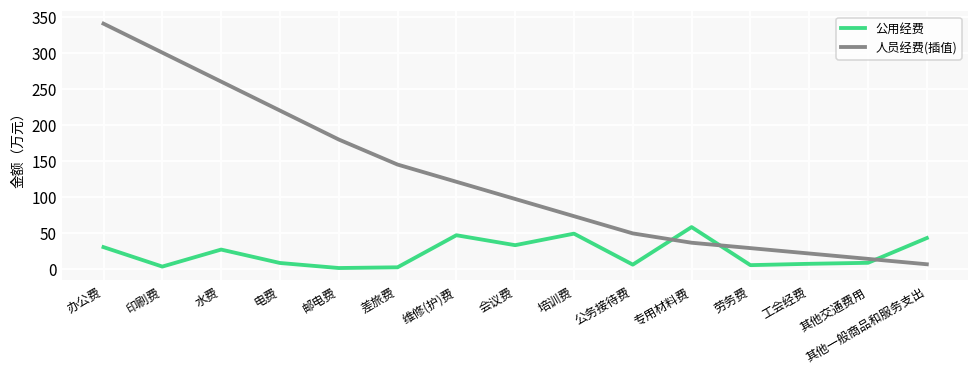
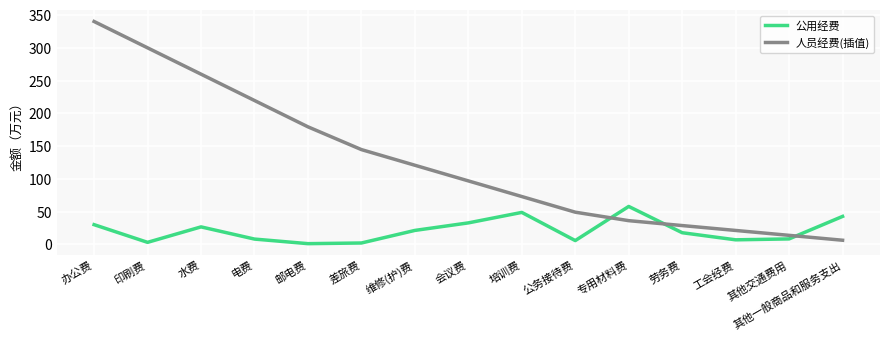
  {
    "公用经费": {
      "办公费": 30,
      "印刷费": 0,
      "水费": 30,
      "电费": 10,
      "邮电费": 0,
      "差旅费": 0,
-     "维修(护)费": 50,
+     "维修(护)费": 20,
      "会议费": 30,
      "培训费": 50,
      "公务接待费": 10,
      "专用材料费": 60,
-     "劳务费": 10,
+     "劳务费": 20,
      "工会经费": 10,
      "其他交通费用": 10,
      "其他一般商品和服务支出": 40
    },
    "人员经费(插值)": {
      "办公费": 340,
      "印刷费": 300,
      "水费": 260,
      "电费": 220,
      "邮电费": 180,
      "差旅费": 140,
      "维修(护)费": 120,
      "会议费": 100,
      "培训费": 70,
      "公务接待费": 50,
      "专用材料费": 40,
      "劳务费": 30,
      "工会经费": 20,
      "其他交通费用": 10,
      "其他一般商品和服务支出": 10
    }
  }
